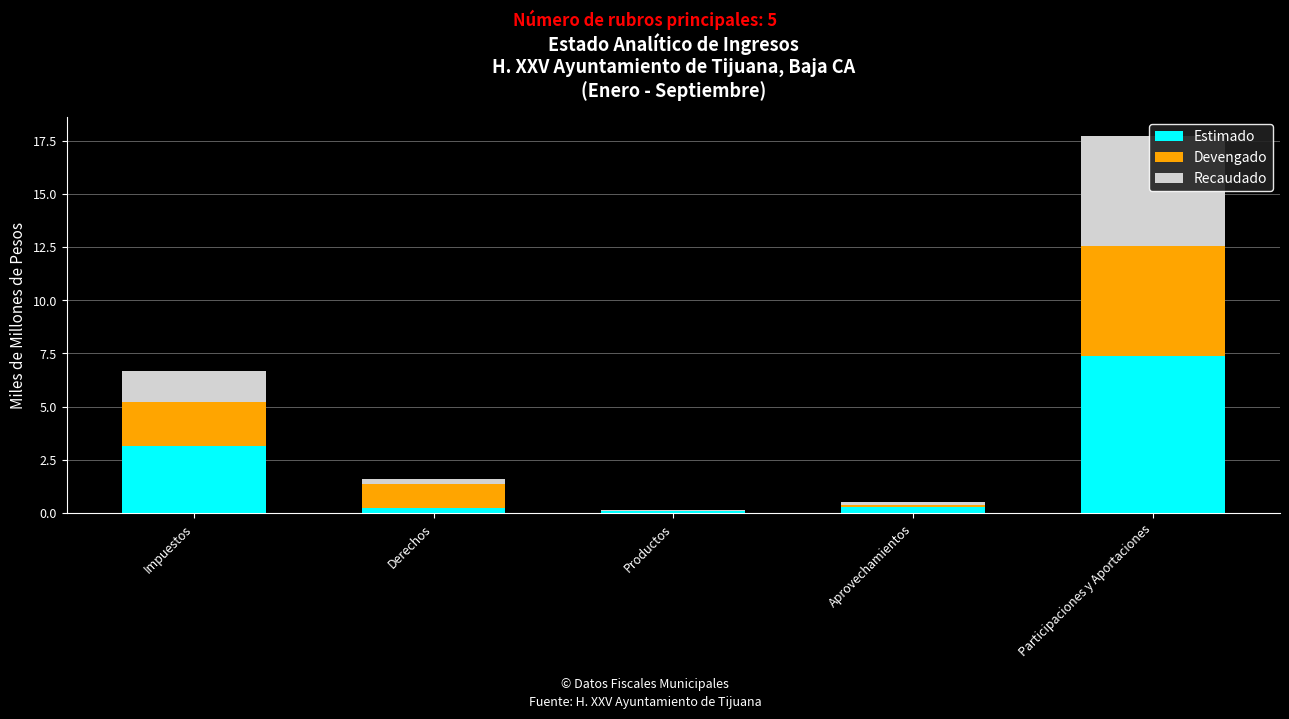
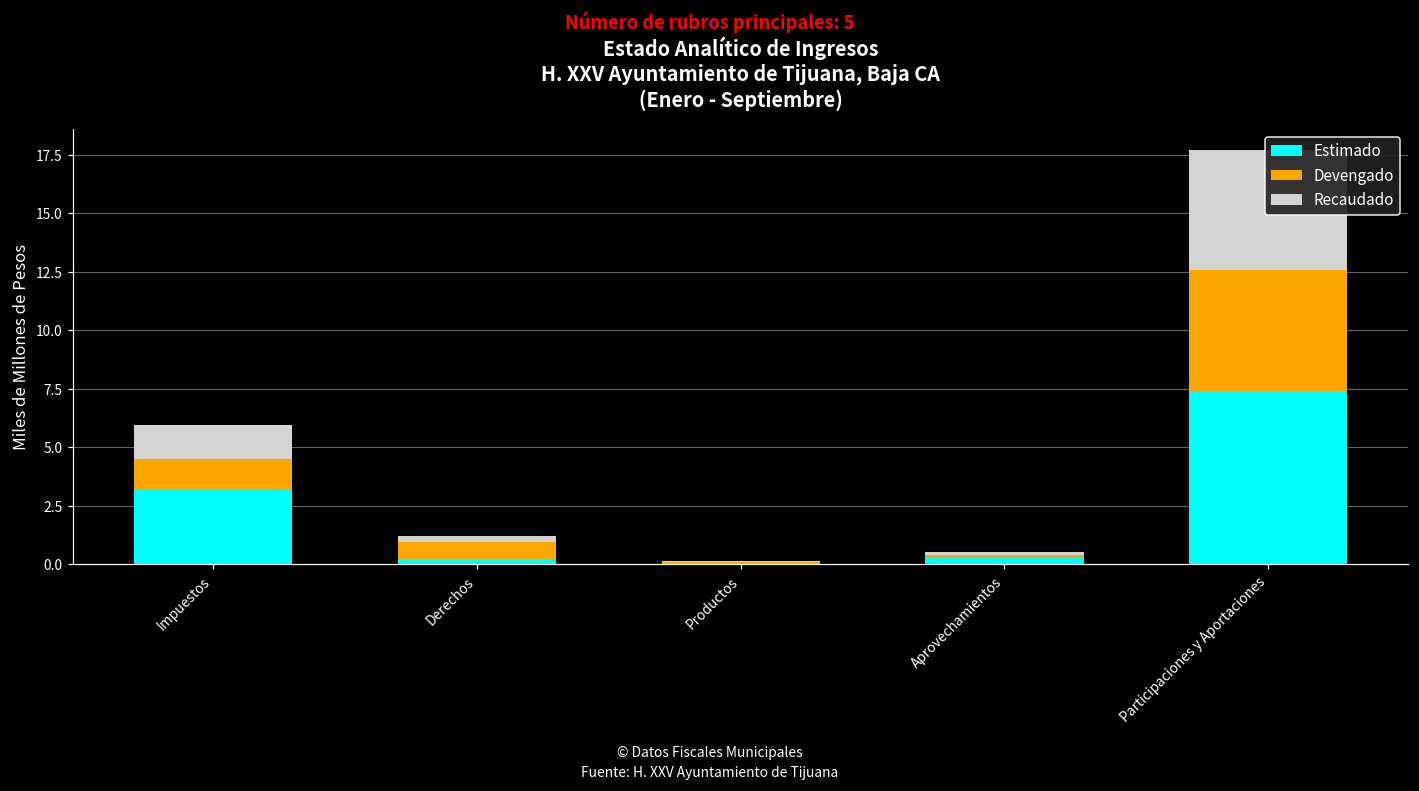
  {
    "Estimado": {
      "Impuestos": 3.2,
      "Derechos": 0.2,
      "Aprovechamientos": 0.3,
      "Participaciones y Aportaciones": 7.4
    },
    "Devengado": {
-     "Impuestos": 2.1,
-     "Derechos": 1.1,
+     "Impuestos": 1.3,
+     "Derechos": 0.7,
      "Participaciones y Aportaciones": 5.2
    },
    "Recaudado": {
      "Impuestos": 1.5,
      "Derechos": 0.2
    }
  }
